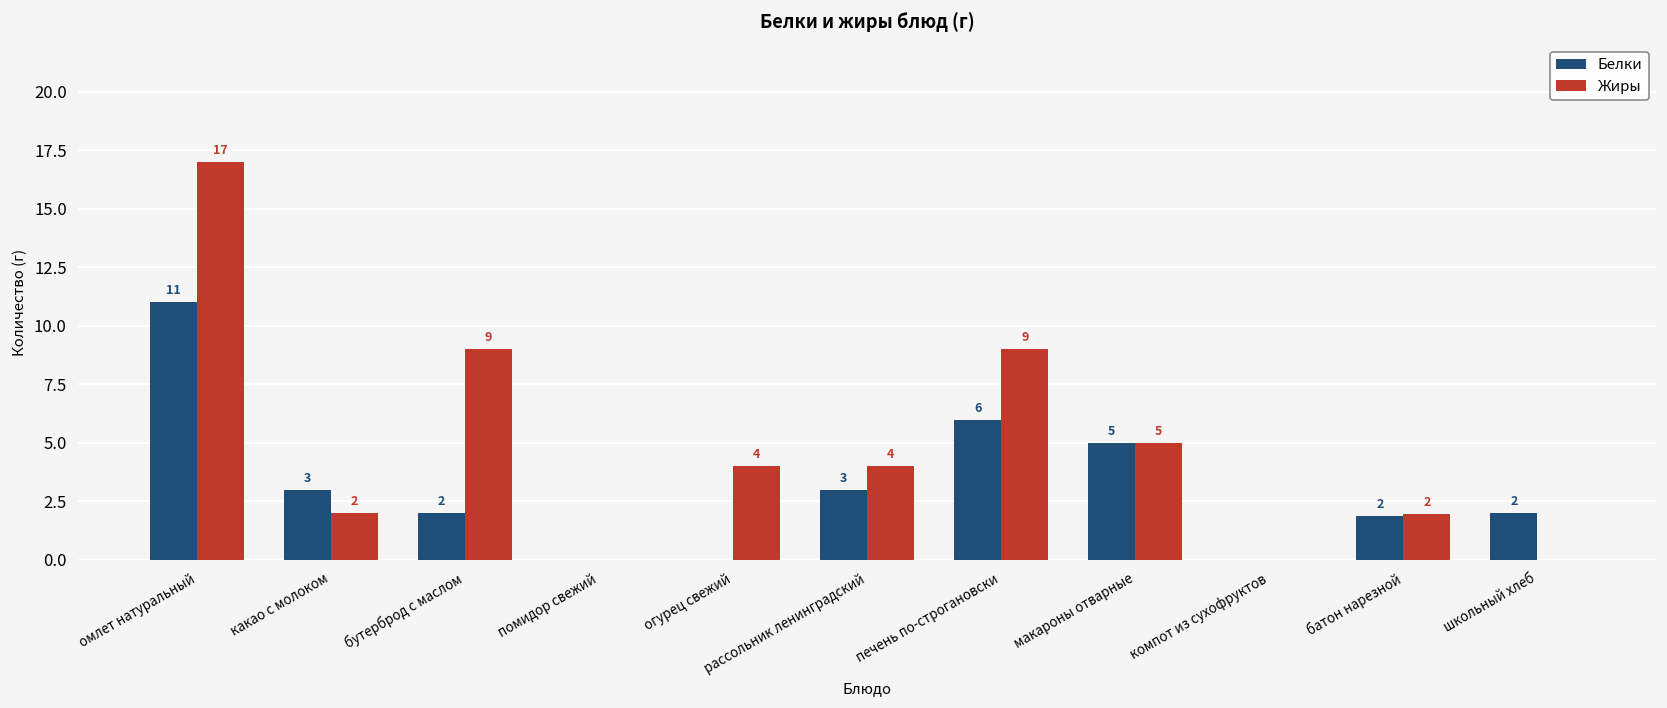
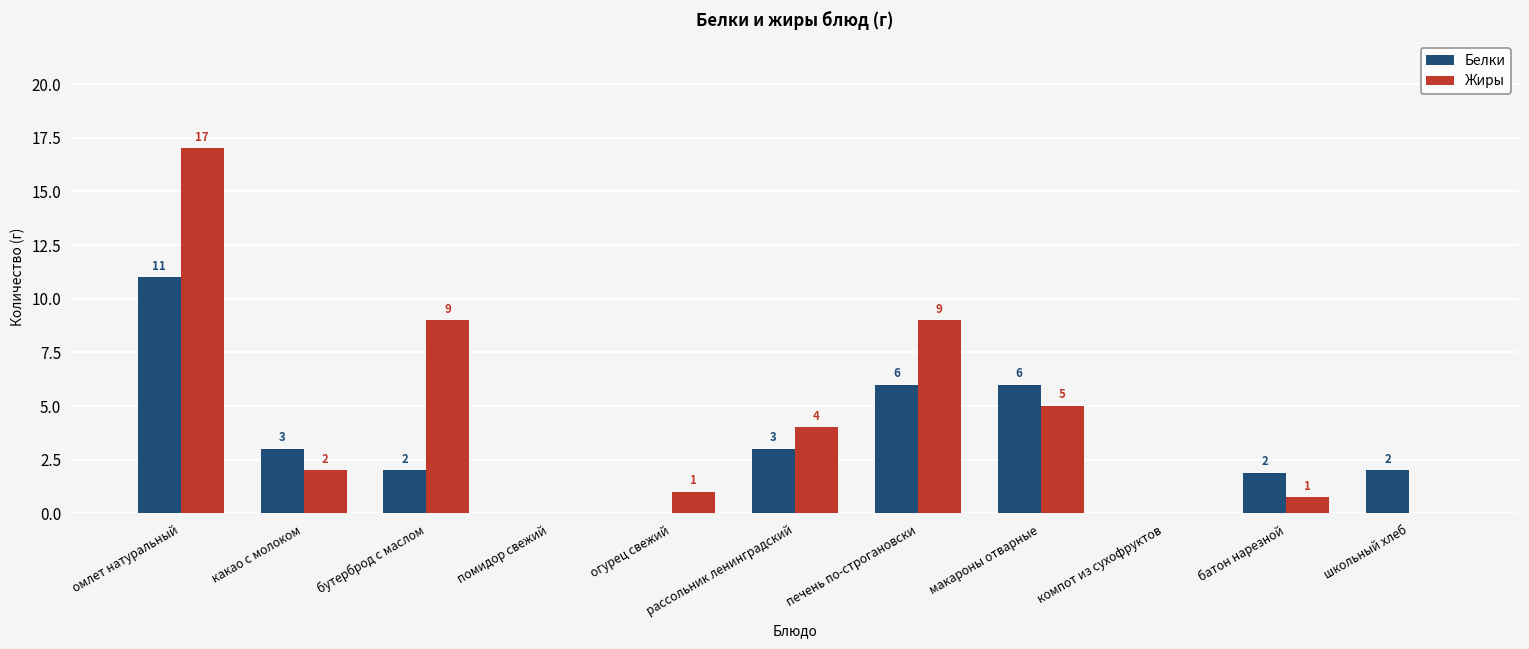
  {
    "Белки": {
      "омлет натуральный": 11,
      "какао с молоком": 3,
      "бутерброд с маслом": 2,
      "рассольник ленинградский": 3,
      "печень по-строгановски": 6,
-     "макароны отварные": 5,
+     "макароны отварные": 6,
      "батон нарезной": 2,
      "школьный хлеб": 2
    },
    "Жиры": {
      "омлет натуральный": 17,
      "какао с молоком": 2,
      "бутерброд с маслом": 9,
-     "огурец свежий": 4,
+     "огурец свежий": 1,
      "рассольник ленинградский": 4,
      "печень по-строгановски": 9,
      "макароны отварные": 5,
-     "батон нарезной": 2
+     "батон нарезной": 1
    }
  }
